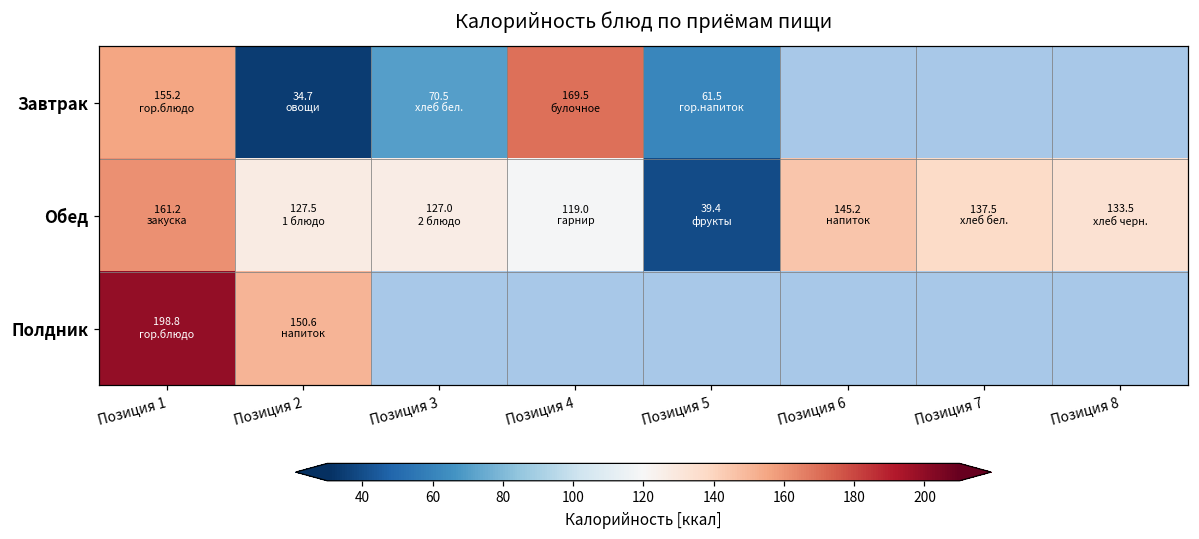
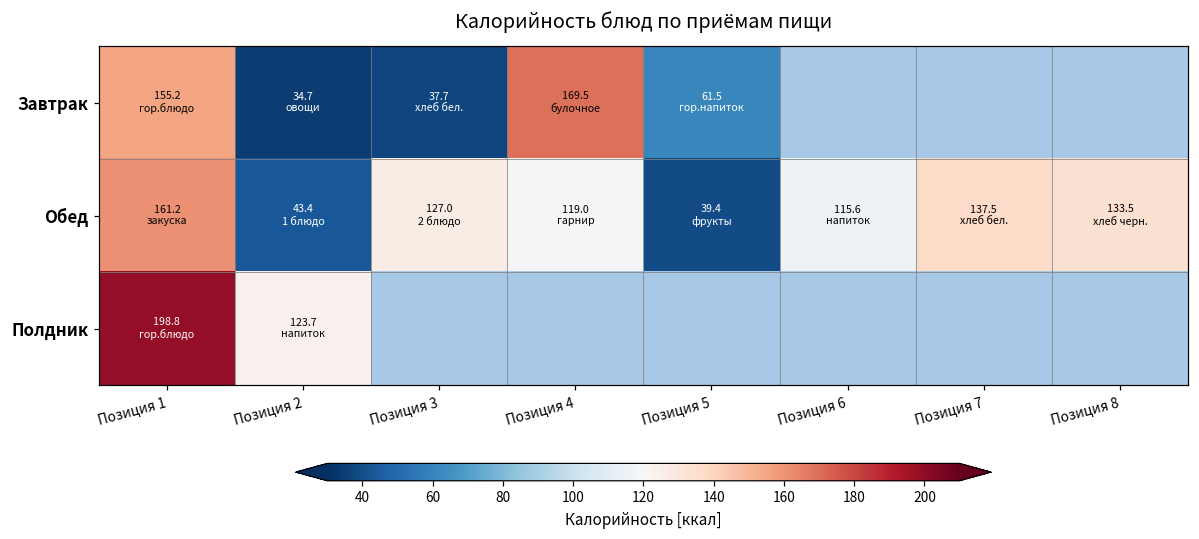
  {
    "Завтрак": {
      "Позиция 1": 155.2,
      "Позиция 2": 34.7,
-     "Позиция 3": 70.5,
+     "Позиция 3": 37.7,
      "Позиция 4": 169.5,
      "Позиция 5": 61.5
    },
    "Обед": {
      "Позиция 1": 161.2,
-     "Позиция 2": 127.5,
+     "Позиция 2": 43.4,
      "Позиция 4": 119.0,
      "Позиция 5": 39.4,
-     "Позиция 6": 145.2,
+     "Позиция 6": 115.6,
      "Позиция 7": 137.5,
      "Позиция 8": 133.5
    },
    "Полдник": {
      "Позиция 1": 198.8,
-     "Позиция 2": 150.6
+     "Позиция 2": 123.7
    }
  }
